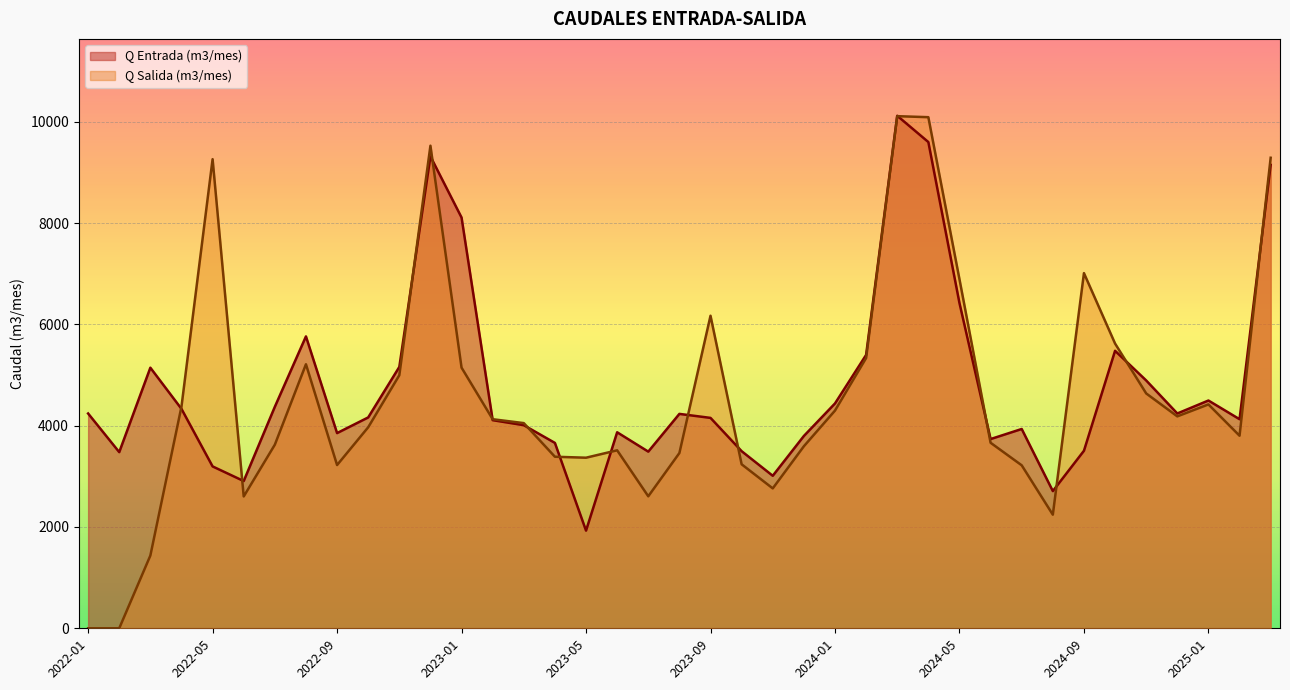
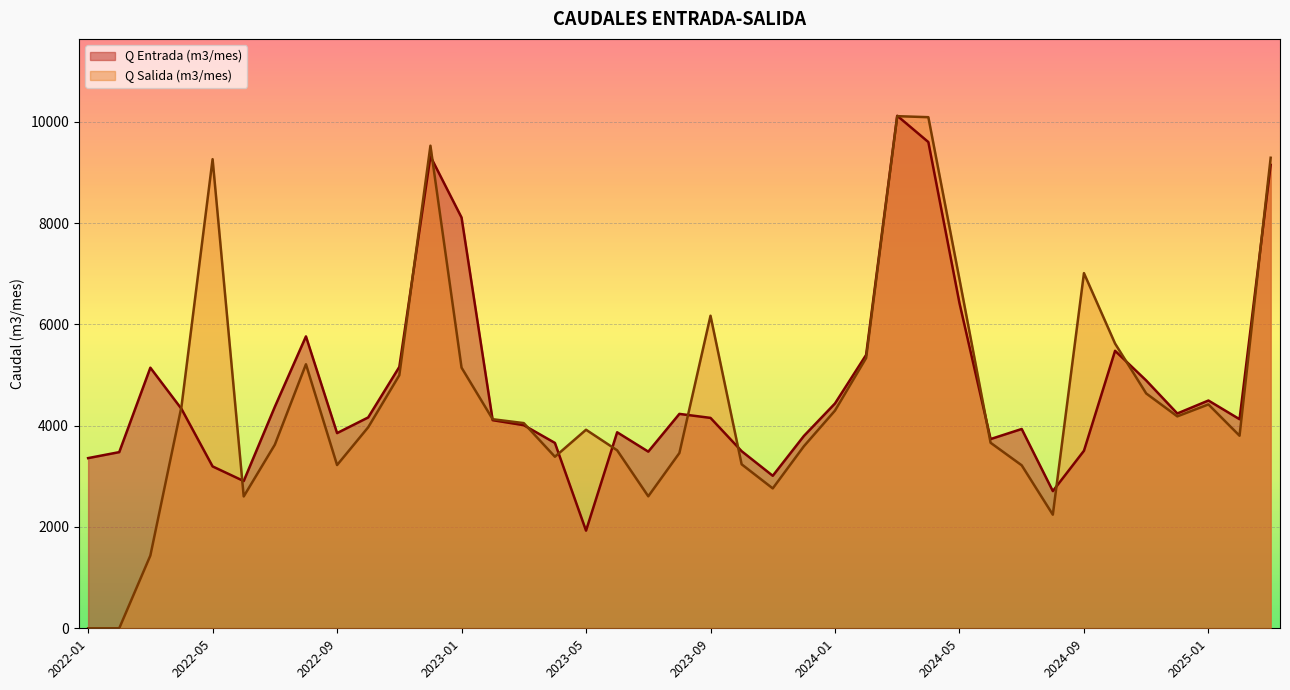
  {
    "Q Entrada (m3/mes)": {
-     "2022-01": 4200,
+     "2022-01": 3400,
      "2022-05": 3200,
      "2022-09": 3900,
      "2023-01": 8100,
      "2023-05": 1900,
      "2023-09": 4200,
      "2024-01": 4400,
      "2024-05": 6400,
      "2024-09": 3500,
      "2025-01": 4500
    },
    "Q Salida (m3/mes)": {
      "2022-01": 0,
      "2022-05": 9300,
      "2022-09": 3200,
      "2023-01": 5100,
-     "2023-05": 3400,
+     "2023-05": 3900,
      "2023-09": 6200,
      "2024-01": 4300,
      "2024-05": 6900,
      "2024-09": 7000,
      "2025-01": 4400
    }
  }
